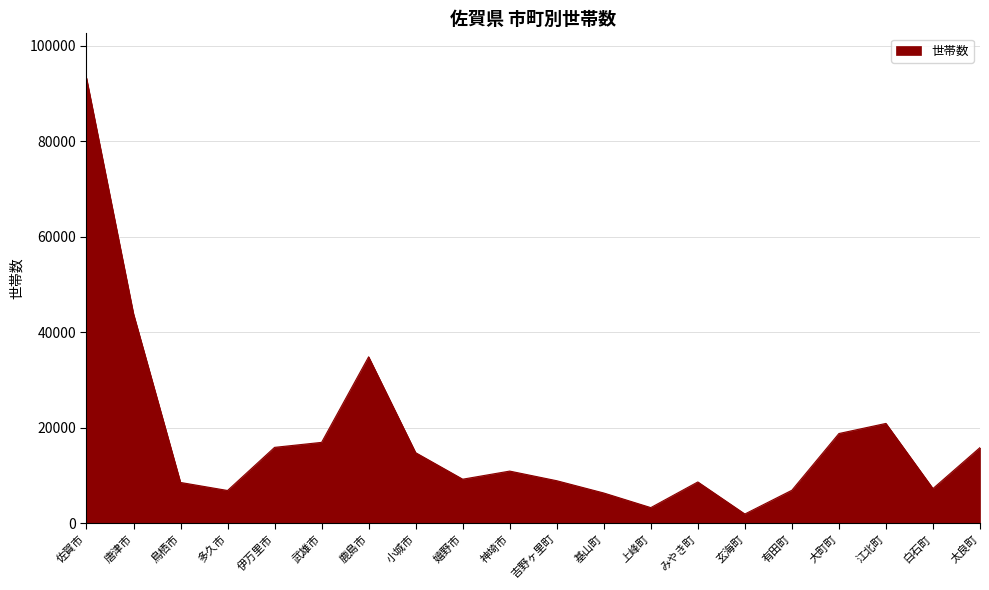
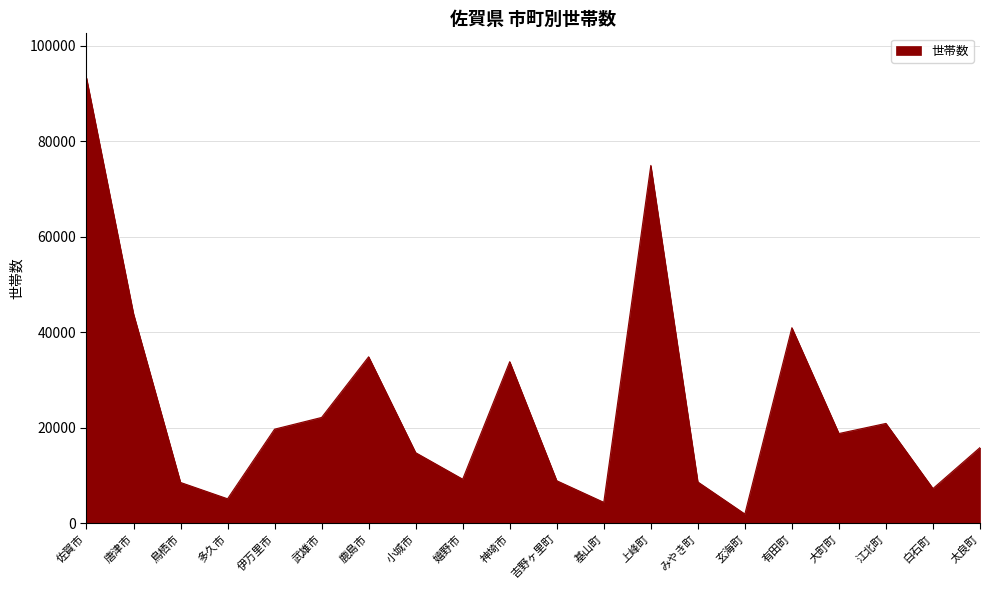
  {
    "佐賀市": 93000,
    "唐津市": 44000,
    "鳥栖市": 9000,
-   "多久市": 7000,
-   "伊万里市": 16000,
-   "武雄市": 17000,
+   "多久市": 5000,
+   "伊万里市": 20000,
+   "武雄市": 22000,
    "鹿島市": 35000,
    "小城市": 15000,
    "嬉野市": 9000,
-   "神埼市": 11000,
+   "神埼市": 34000,
    "吉野ヶ里町": 9000,
-   "基山町": 6000,
-   "上峰町": 3000,
+   "基山町": 4000,
+   "上峰町": 75000,
    "みやき町": 9000,
    "玄海町": 2000,
-   "有田町": 7000,
+   "有田町": 41000,
    "大町町": 19000,
    "江北町": 21000,
    "白石町": 7000,
    "太良町": 16000
  }
